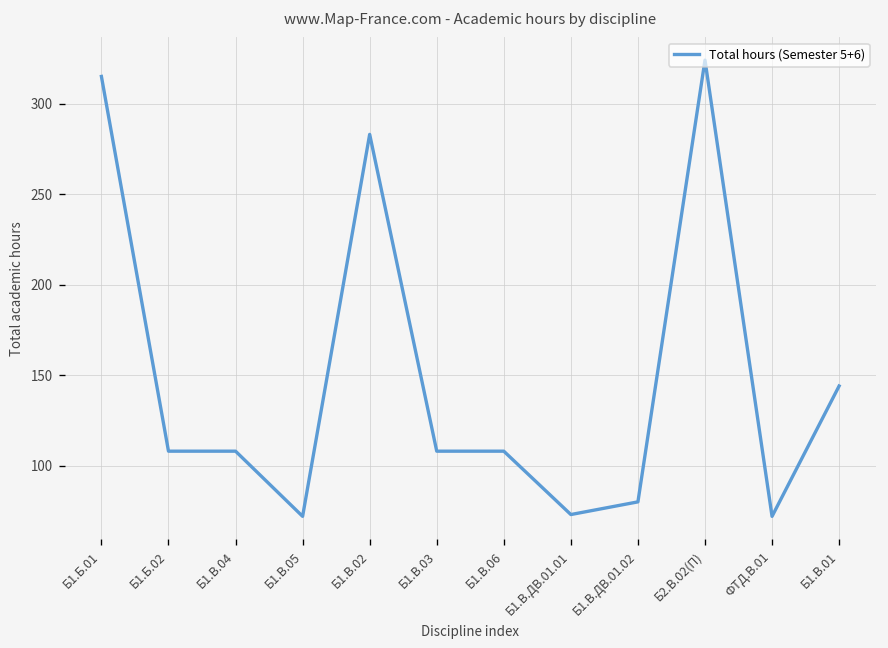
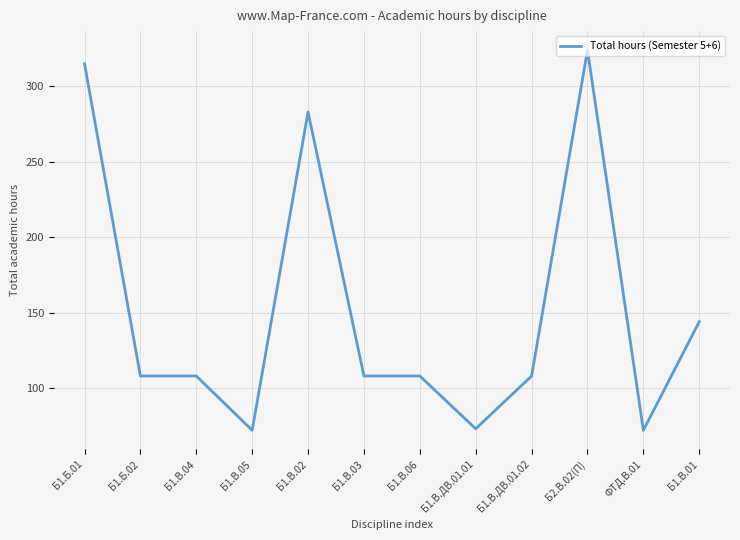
  {
    "Б1.Б.01": 315,
    "Б1.Б.02": 108,
    "Б1.В.04": 108,
    "Б1.В.05": 72,
    "Б1.В.02": 283,
    "Б1.В.03": 108,
    "Б1.В.06": 108,
    "Б1.В.ДВ.01.01": 73,
-   "Б1.В.ДВ.01.02": 80,
+   "Б1.В.ДВ.01.02": 108,
    "ФТД.В.01": 72,
    "Б1.В.01": 144
  }
